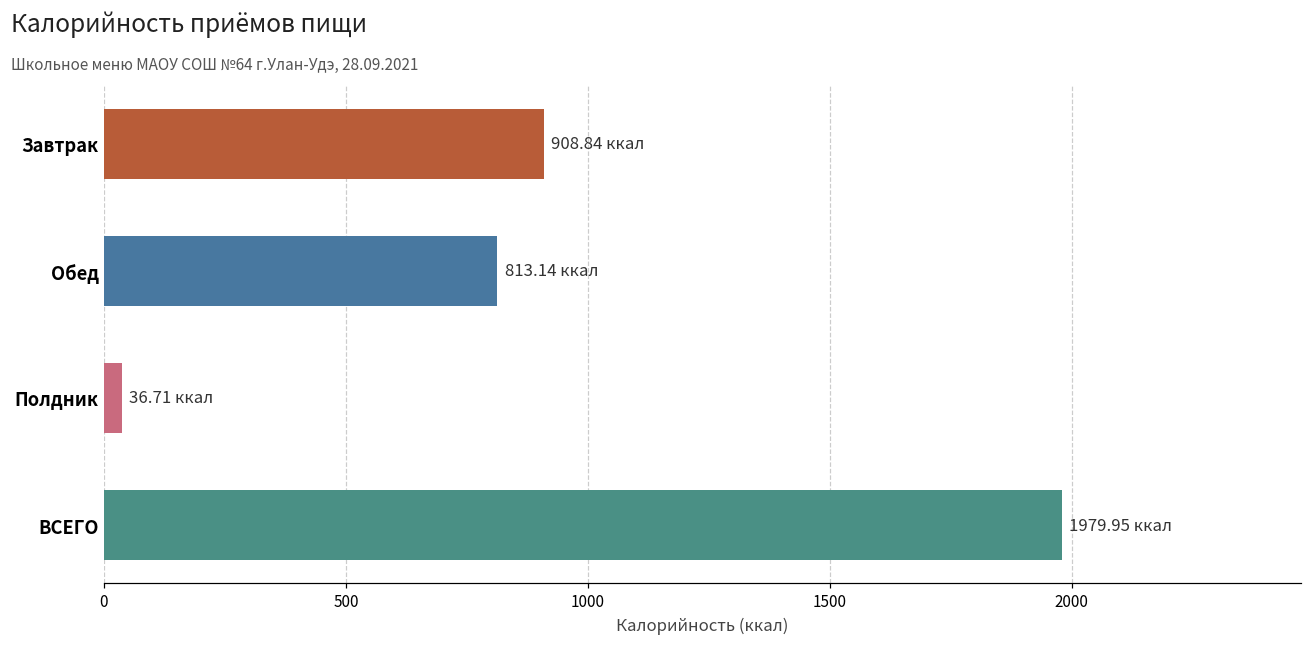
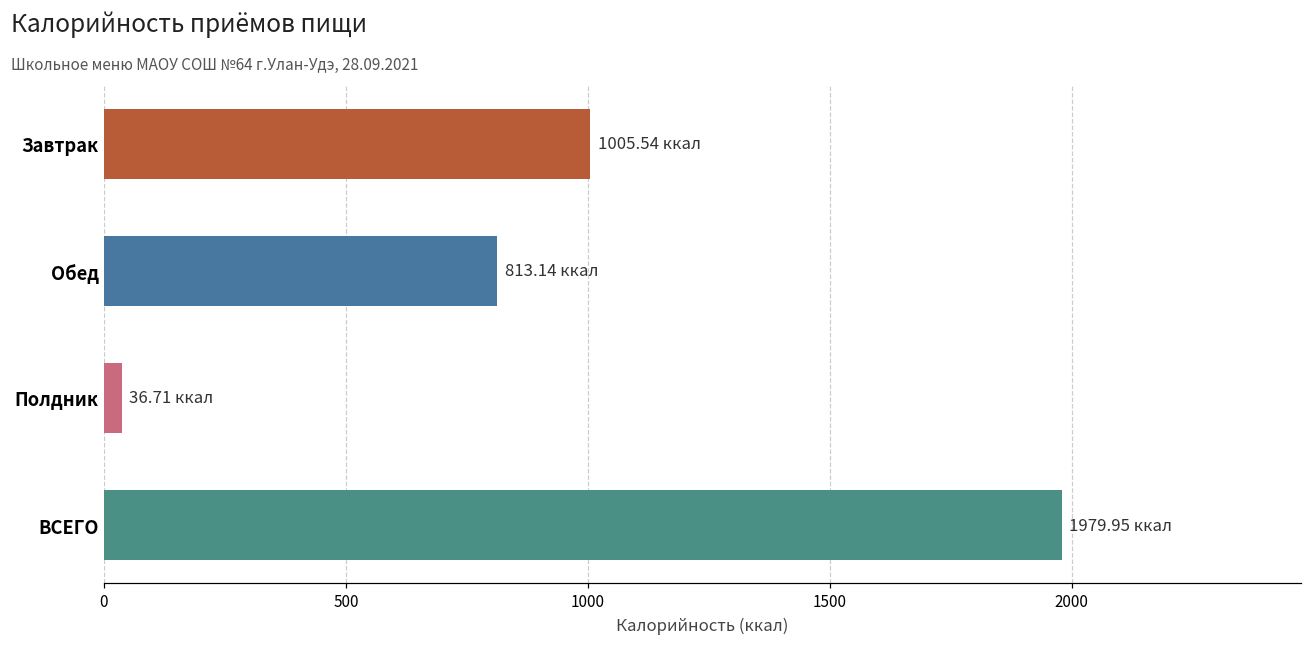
  {
-   "Завтрак": 908.84,
+   "Завтрак": 1005.54,
    "Обед": 813.14,
    "Полдник": 36.71,
    "ВСЕГО": 1979.95
  }
